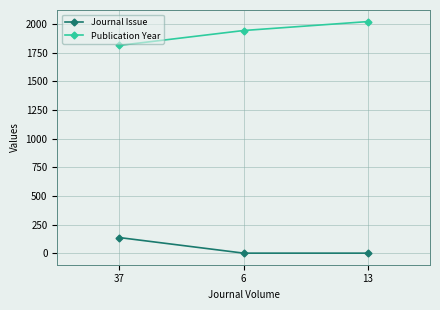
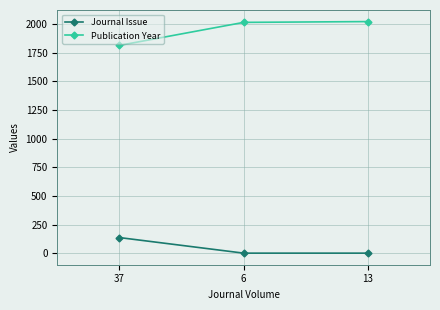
  {
    "Journal Issue": {
      "37": 140,
      "6": 0,
      "13": 0
    },
    "Publication Year": {
      "37": 1820,
-     "6": 1950,
+     "6": 2020,
      "13": 2020
    }
  }
